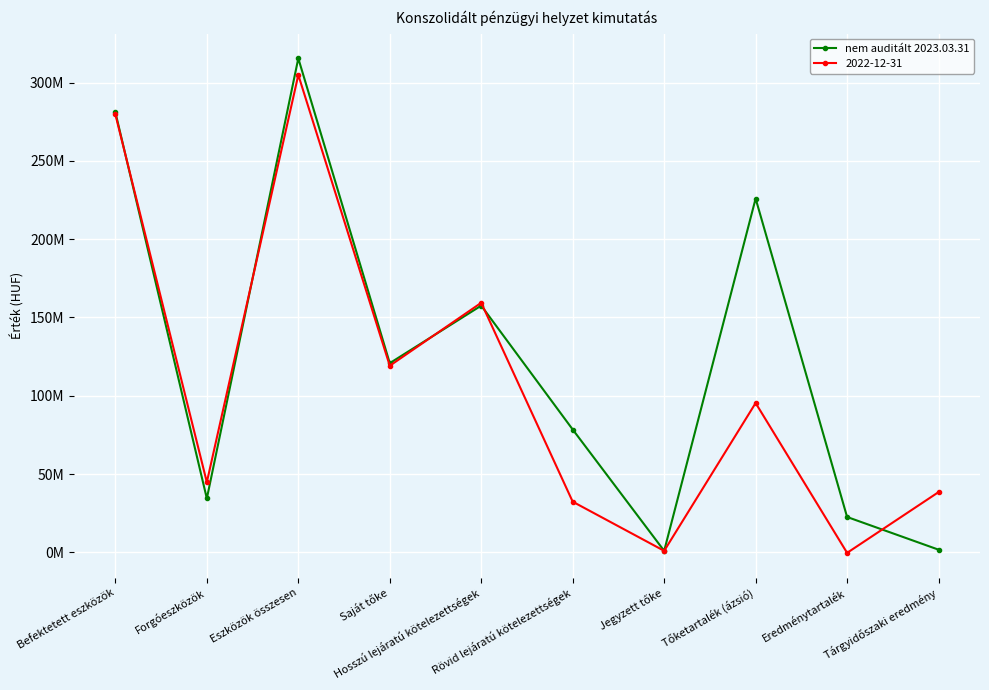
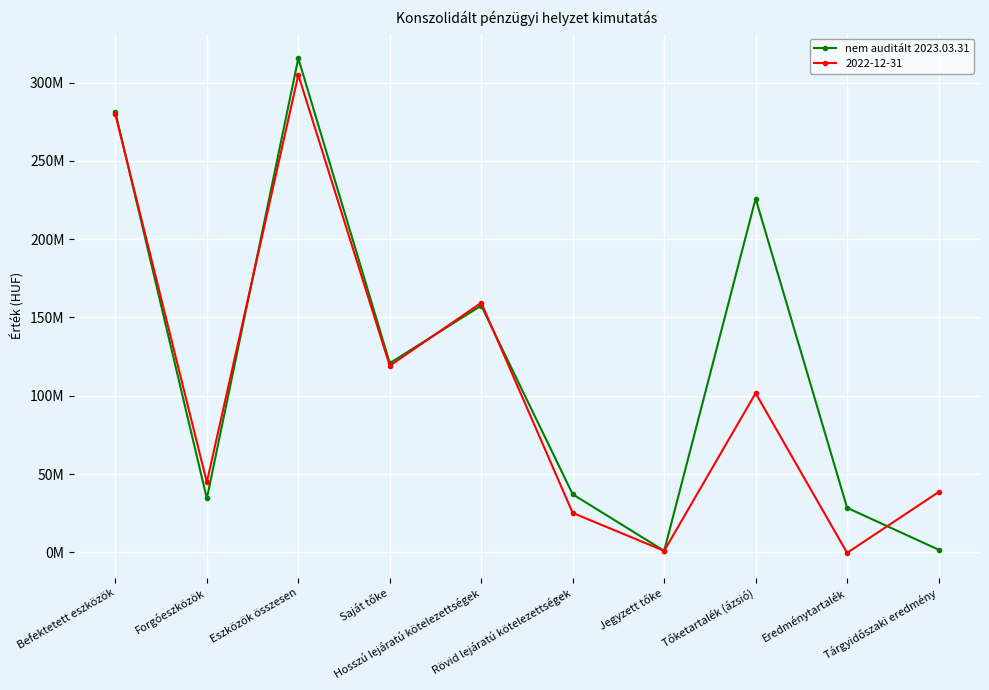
  {
    "nem auditált 2023.03.31": {
      "Forgóeszközök": 34000000,
      "Eszközök összesen": 315000000,
      "Hosszú lejáratú kötelezettségek": 158000000,
-     "Rövid lejáratú kötelezettségek": 78000000,
+     "Rövid lejáratú kötelezettségek": 37000000,
      "Tőketartalék (ázsió)": 226000000,
-     "Eredménytartalék": 23000000,
+     "Eredménytartalék": 28000000,
      "Tárgyidőszaki eredmény": 2000000
    },
    "2022-12-31": {
      "Forgóeszközök": 45000000,
      "Eszközök összesen": 305000000,
      "Hosszú lejáratú kötelezettségek": 159000000,
-     "Rövid lejáratú kötelezettségek": 32000000,
-     "Tőketartalék (ázsió)": 95000000,
+     "Rövid lejáratú kötelezettségek": 25000000,
+     "Tőketartalék (ázsió)": 102000000,
      "Eredménytartalék": 0,
      "Tárgyidőszaki eredmény": 38000000
    }
  }
